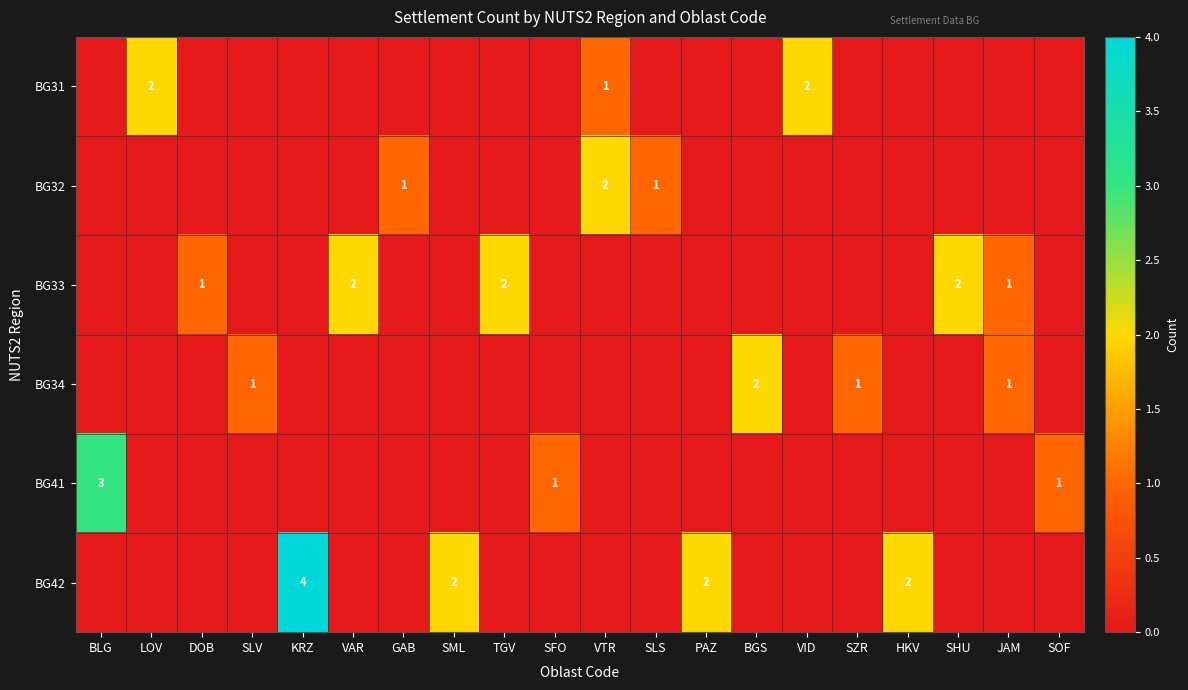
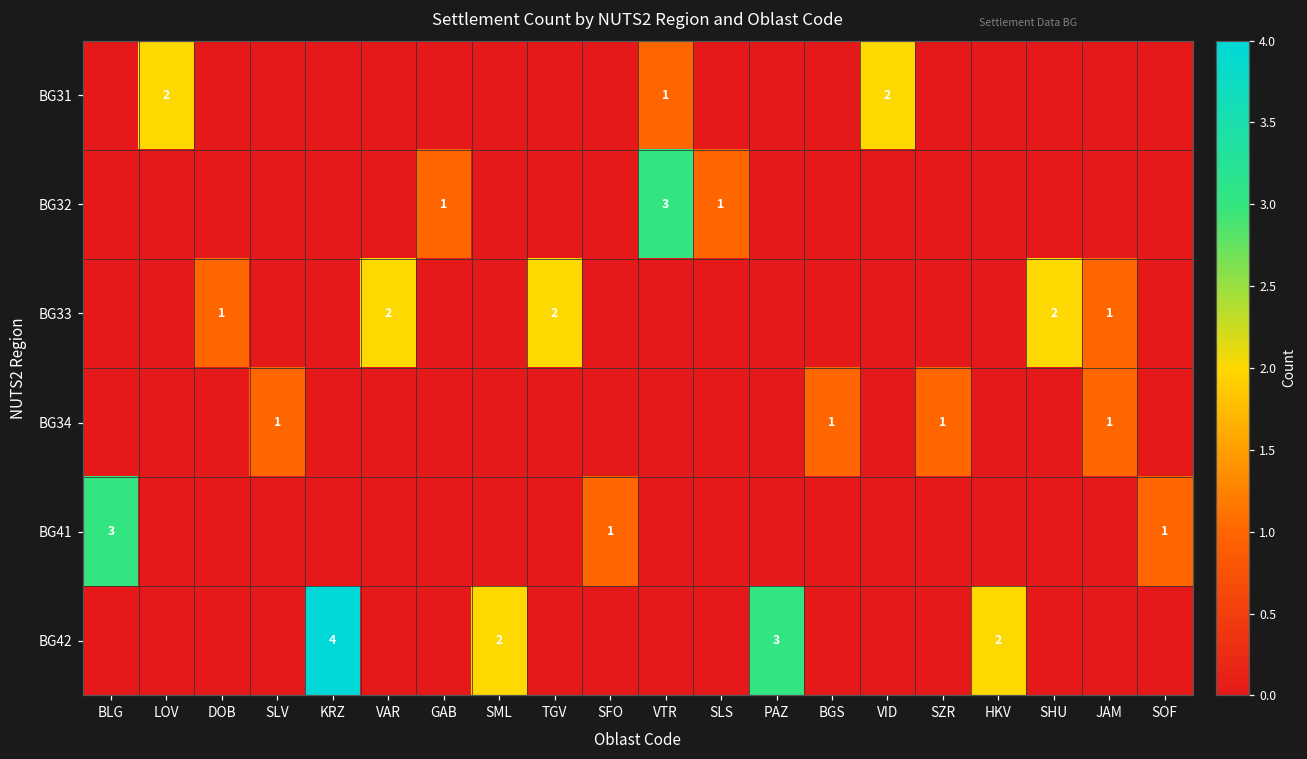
  {
    "BG31": {
      "LOV": 2,
      "VTR": 1,
      "VID": 2
    },
    "BG32": {
      "GAB": 1,
-     "VTR": 2,
+     "VTR": 3,
      "SLS": 1
    },
    "BG33": {
      "DOB": 1,
      "VAR": 2,
      "TGV": 2,
      "SHU": 2,
      "JAM": 1
    },
    "BG34": {
      "SLV": 1,
-     "BGS": 2,
+     "BGS": 1,
      "SZR": 1,
      "JAM": 1
    },
    "BG41": {
      "BLG": 3,
      "SFO": 1,
      "SOF": 1
    },
    "BG42": {
      "KRZ": 4,
      "SML": 2,
-     "PAZ": 2,
+     "PAZ": 3,
      "HKV": 2
    }
  }
